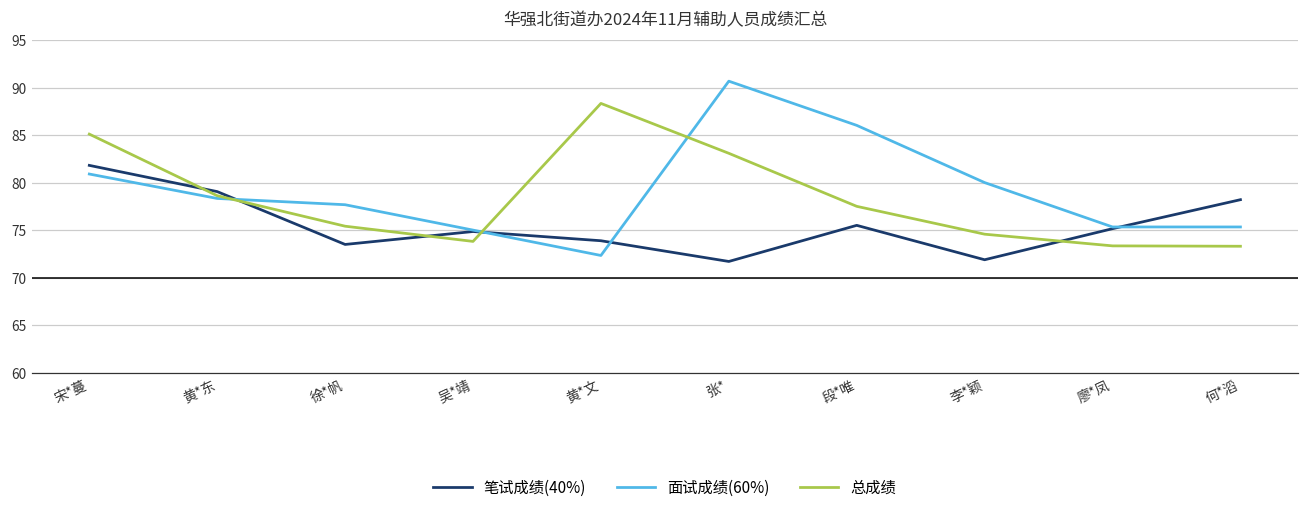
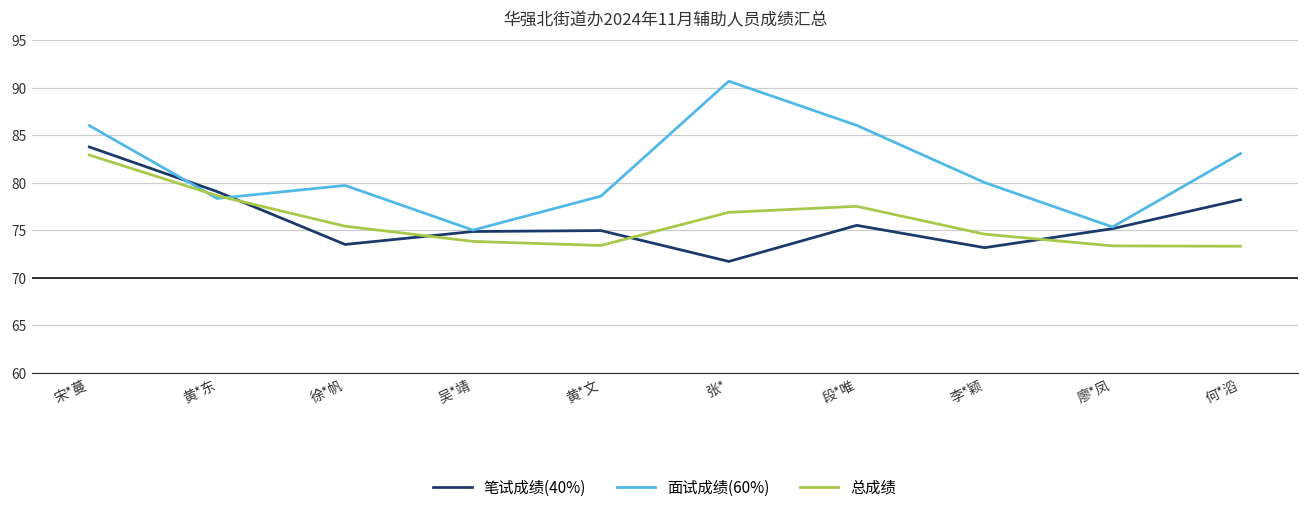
  {
    "笔试成绩(40%)": {
-     "宋*蔓": 82,
+     "宋*蔓": 84,
      "黄*东": 79,
      "徐*帆": 73,
-     "黄*文": 74,
+     "黄*文": 75,
      "张*": 72,
      "段*唯": 76,
-     "李*颖": 72,
+     "李*颖": 73,
      "何*滔": 78
    },
    "面试成绩(60%)": {
-     "宋*蔓": 81,
-     "徐*帆": 78,
-     "黄*文": 72,
+     "宋*蔓": 86,
+     "徐*帆": 80,
+     "黄*文": 79,
      "张*": 91,
      "段*唯": 86,
      "李*颖": 80,
-     "何*滔": 75
+     "何*滔": 83
    },
    "总成绩": {
-     "宋*蔓": 85,
+     "宋*蔓": 83,
      "徐*帆": 75,
      "吴*靖": 74,
-     "黄*文": 88,
-     "张*": 83,
+     "黄*文": 73,
+     "张*": 77,
      "段*唯": 78,
      "李*颖": 75,
      "廖*凤": 73,
      "何*滔": 73
    }
  }
